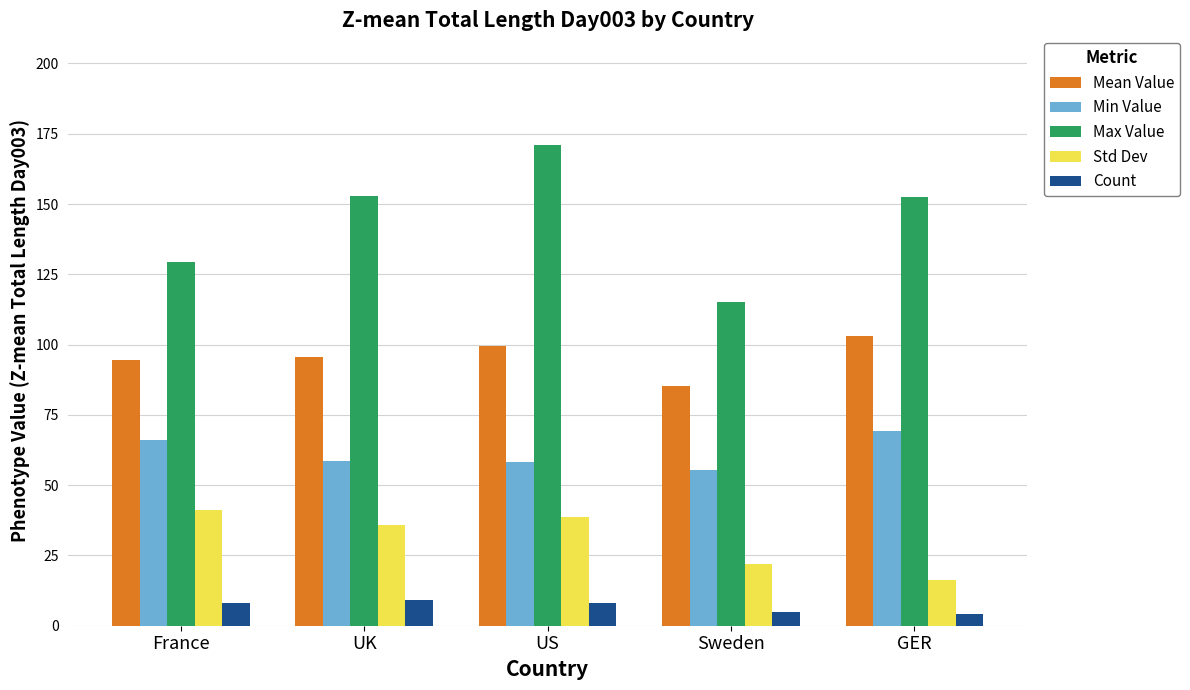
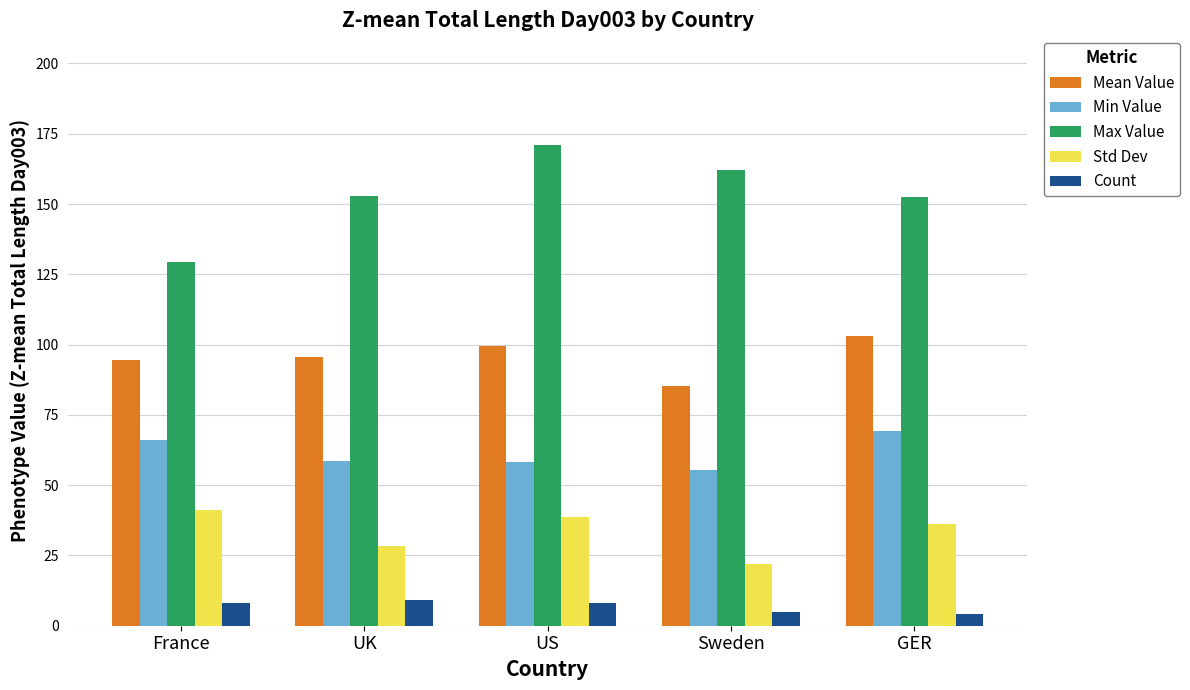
  {
    "Mean Value": {
      "France": 94,
      "UK": 95,
      "US": 100,
      "Sweden": 85,
      "GER": 103
    },
    "Min Value": {
      "France": 66,
      "UK": 58,
      "US": 58,
      "Sweden": 55,
      "GER": 69
    },
    "Max Value": {
      "France": 129,
      "UK": 153,
      "US": 171,
-     "Sweden": 115,
+     "Sweden": 162,
      "GER": 152
    },
    "Std Dev": {
      "France": 41,
-     "UK": 36,
+     "UK": 28,
      "US": 39,
      "Sweden": 22,
-     "GER": 16
+     "GER": 36
    },
    "Count": {
      "France": 8,
      "UK": 9,
      "US": 8,
      "Sweden": 5,
      "GER": 4
    }
  }
